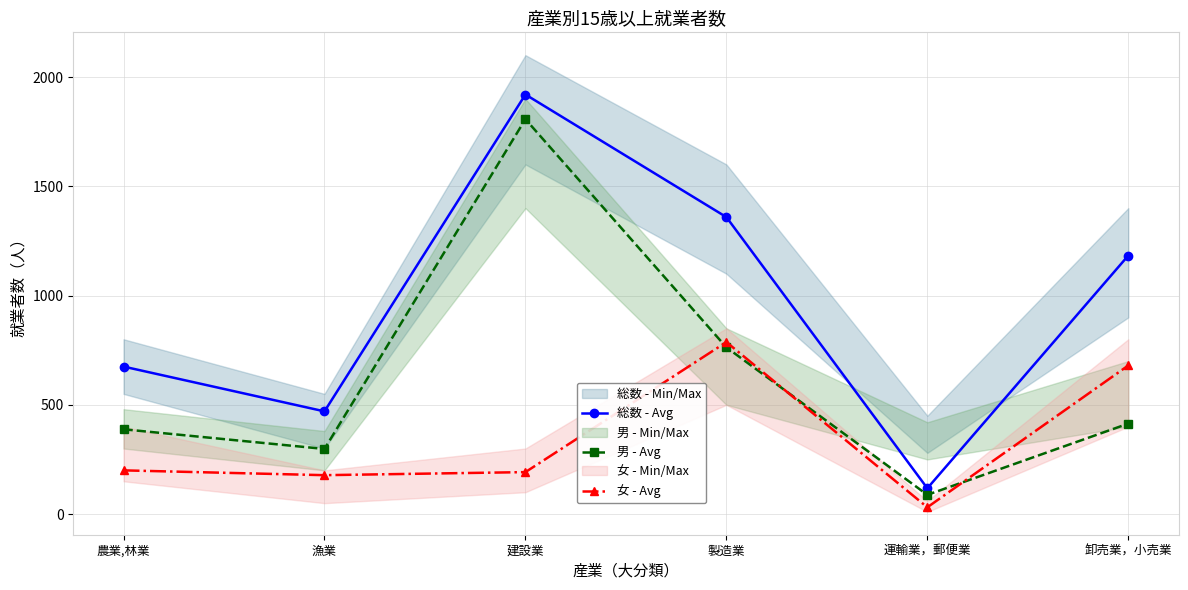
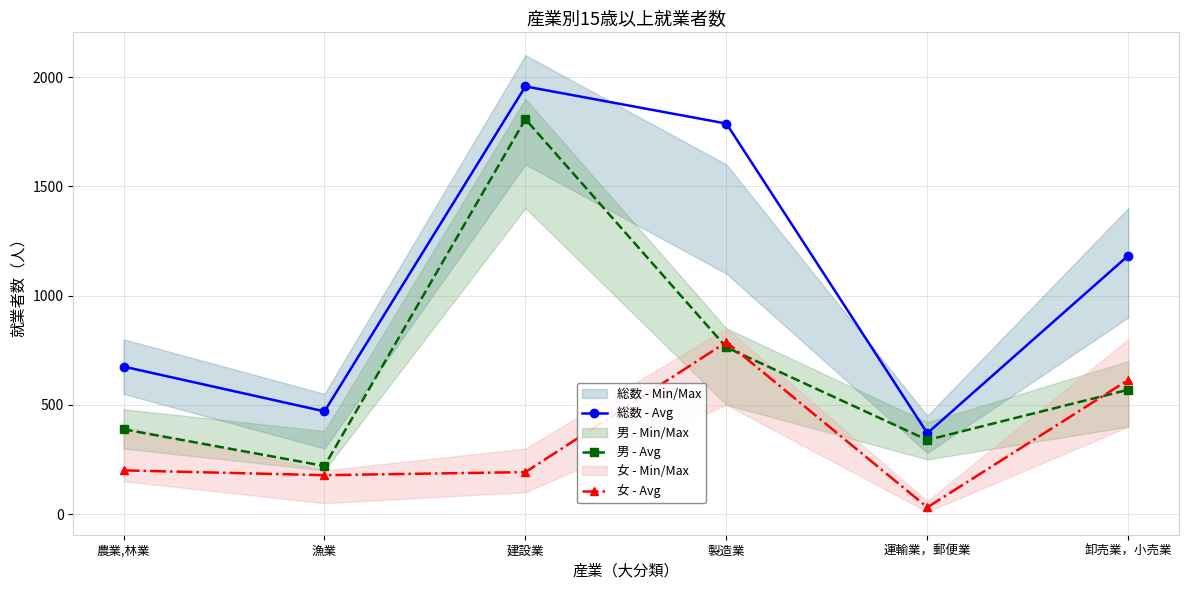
  {
    "総数 - Avg": {
      "農業,林業": 680,
      "漁業": 470,
-     "建設業": 1920,
-     "製造業": 1360,
-     "運輸業，郵便業": 120,
+     "建設業": 1960,
+     "製造業": 1790,
+     "運輸業，郵便業": 370,
      "卸売業，小売業": 1180
    },
    "男 - Avg": {
      "農業,林業": 390,
-     "漁業": 300,
+     "漁業": 220,
      "建設業": 1810,
      "製造業": 760,
-     "運輸業，郵便業": 90,
-     "卸売業，小売業": 410
+     "運輸業，郵便業": 340,
+     "卸売業，小売業": 570
    },
    "女 - Avg": {
      "農業,林業": 200,
      "漁業": 180,
      "建設業": 190,
      "製造業": 790,
      "運輸業，郵便業": 30,
-     "卸売業，小売業": 680
+     "卸売業，小売業": 610
    }
  }
